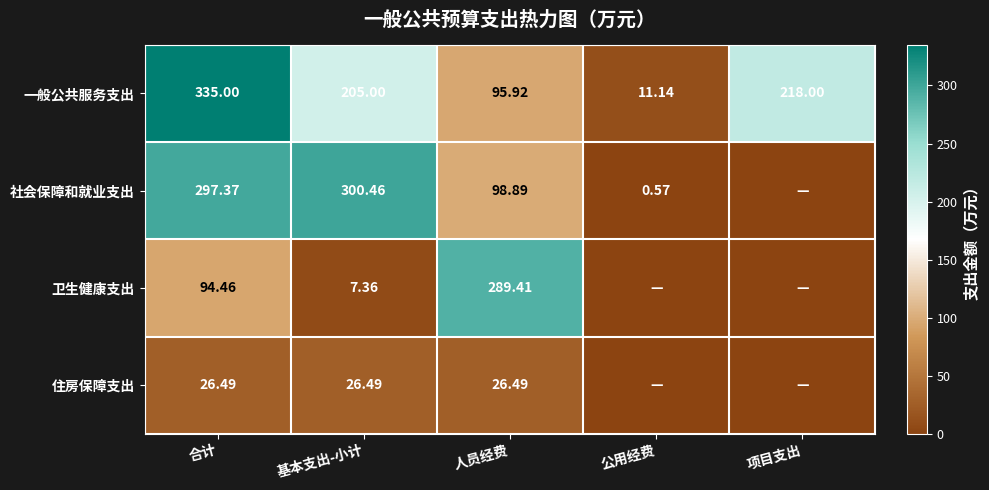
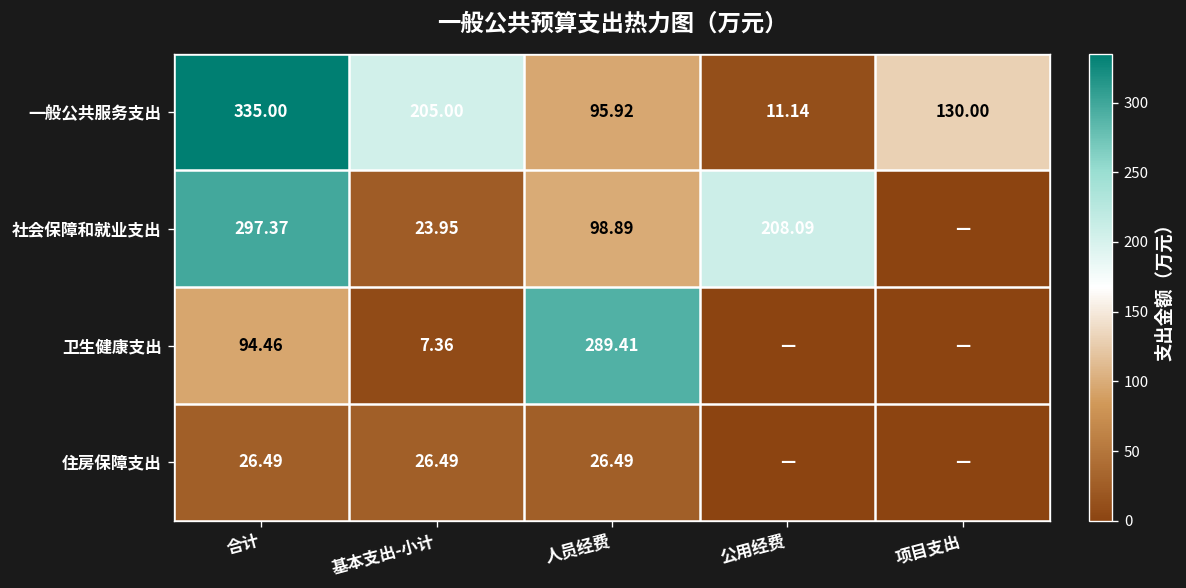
  {
    "一般公共服务支出": {
      "合计": 335.00,
      "人员经费": 95.92,
      "公用经费": 11.14,
-     "项目支出": 218.00
+     "项目支出": 130.00
    },
    "社会保障和就业支出": {
      "合计": 297.37,
-     "基本支出-小计": 300.46,
+     "基本支出-小计": 23.95,
      "人员经费": 98.89,
-     "公用经费": 0.57
+     "公用经费": 208.09
    },
    "卫生健康支出": {
      "合计": 94.46,
      "基本支出-小计": 7.36,
      "人员经费": 289.41
    },
    "住房保障支出": {
      "合计": 26.49,
      "基本支出-小计": 26.49,
      "人员经费": 26.49
    }
  }
